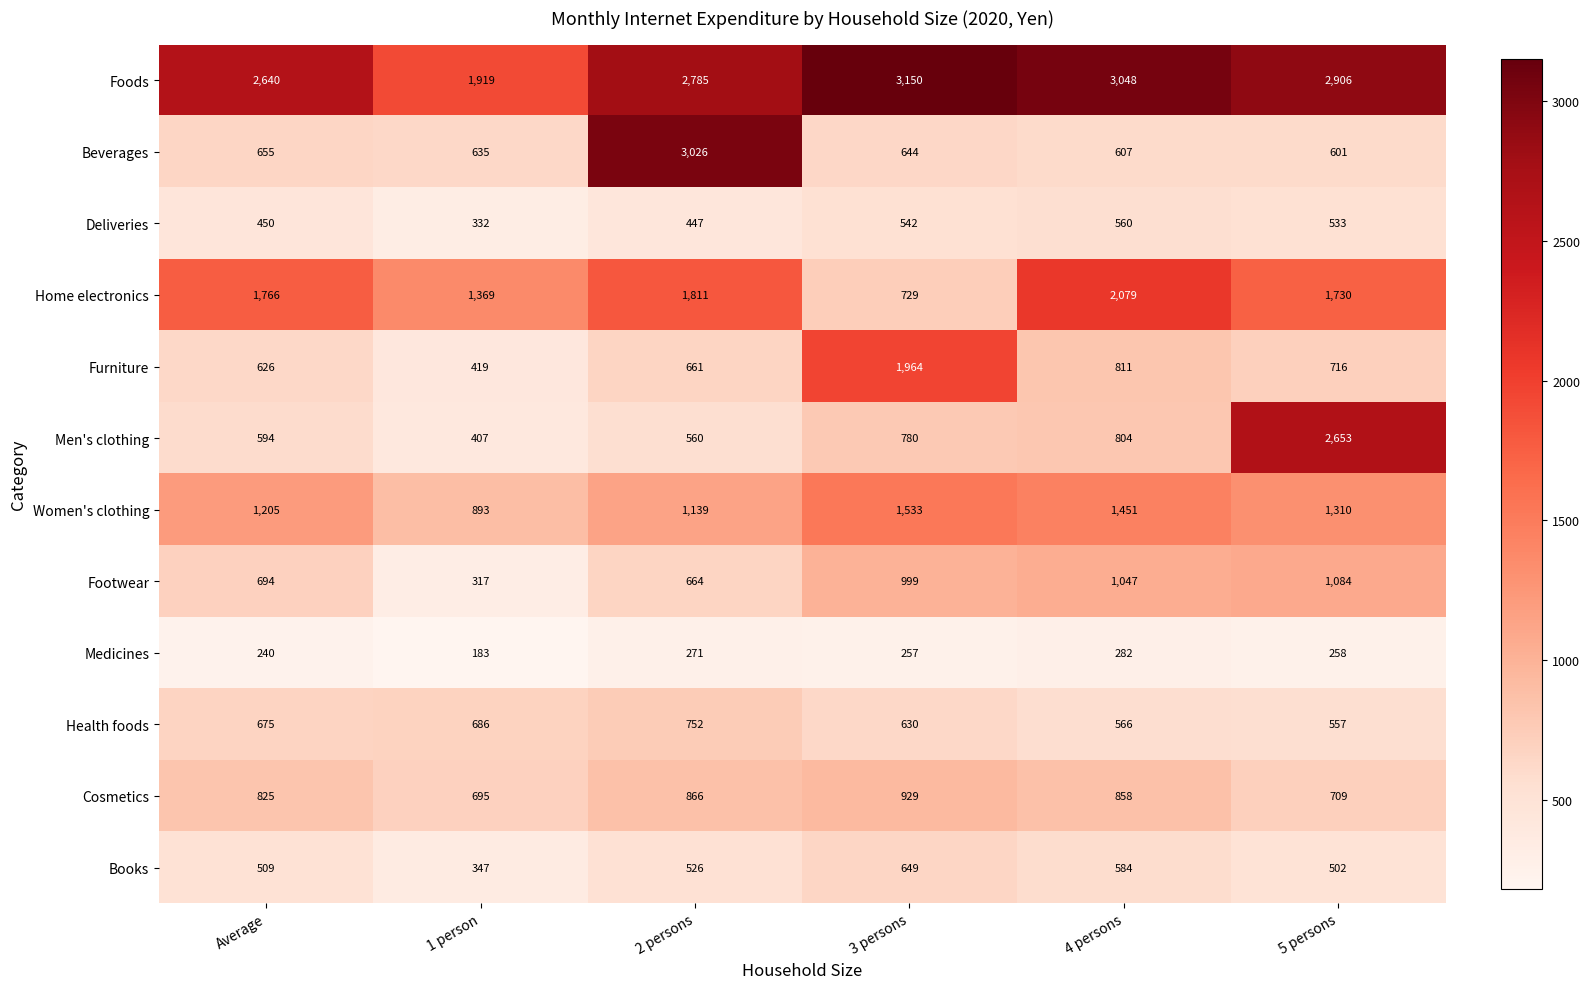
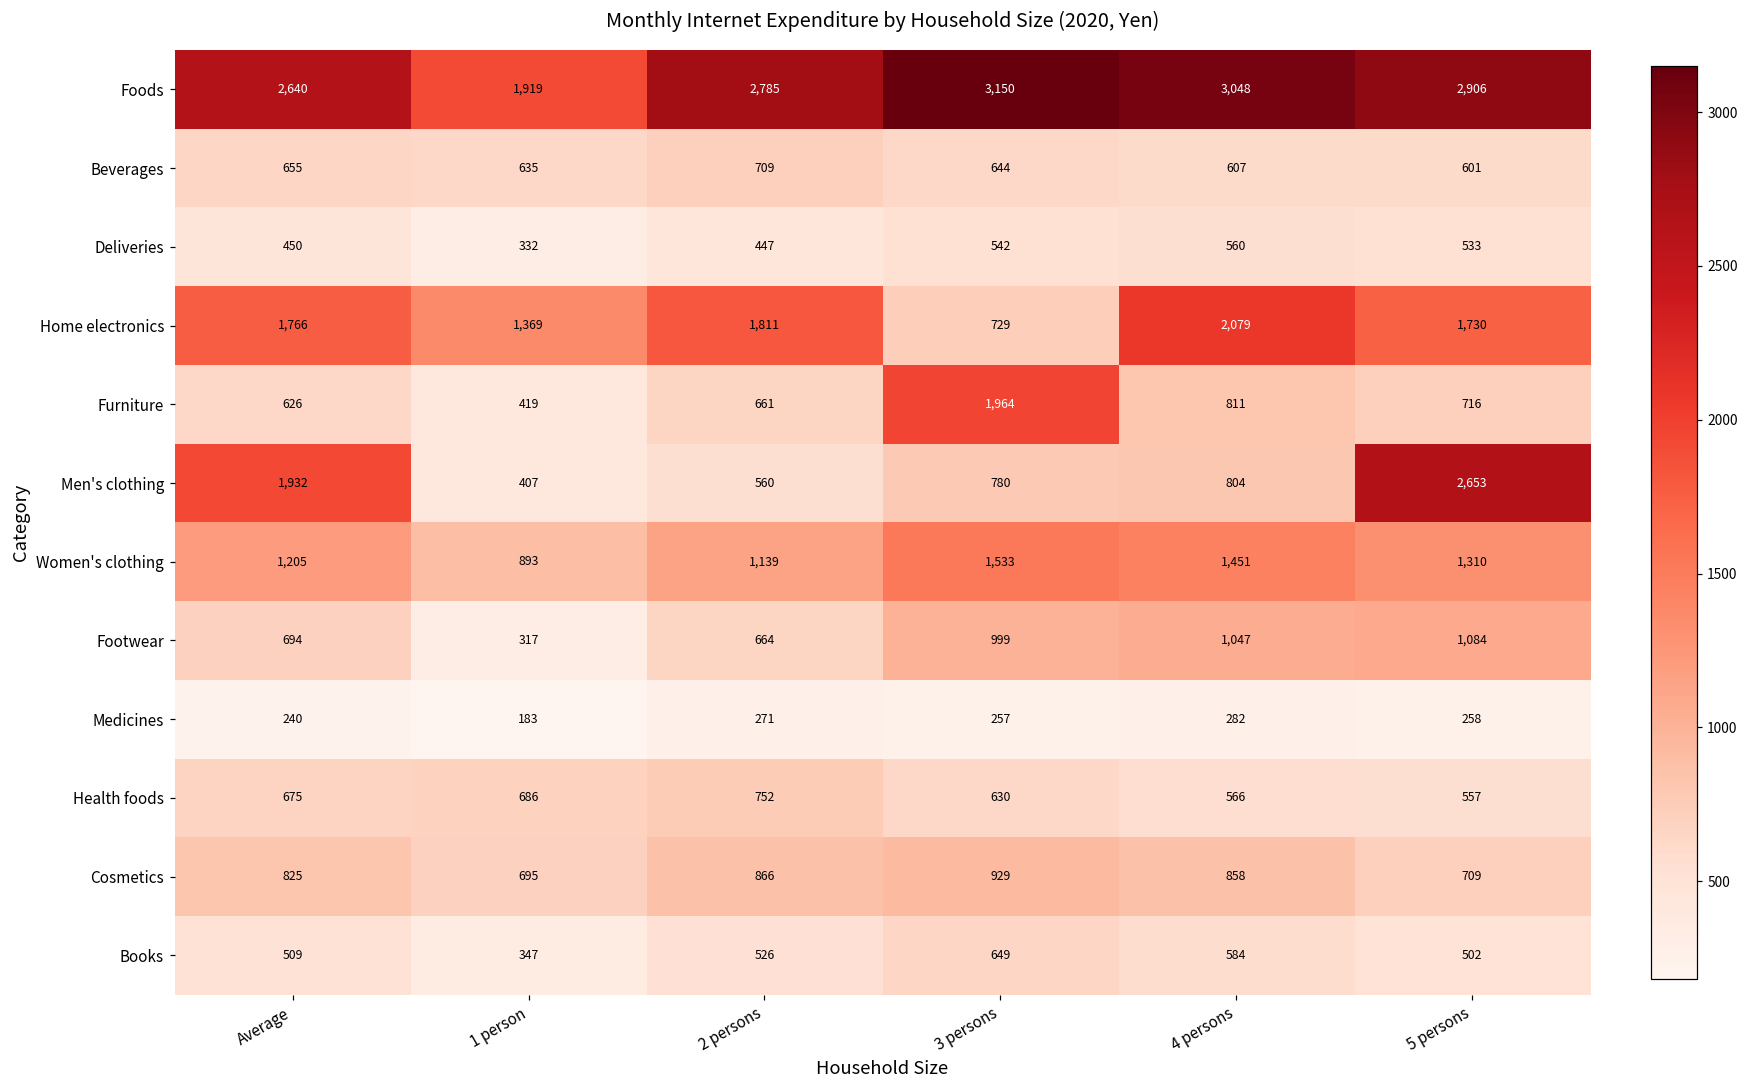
  {
    "Foods": {
      "Average": "2,640",
      "1 person": "1,919",
      "2 persons": "2,785",
      "3 persons": "3,150",
      "4 persons": "3,048",
      "5 persons": "2,906"
    },
    "Beverages": {
      "Average": "655",
      "1 person": "635",
-     "2 persons": "3,026",
+     "2 persons": "709",
      "3 persons": "644",
      "4 persons": "607",
      "5 persons": "601"
    },
    "Deliveries": {
      "Average": "450",
      "1 person": "332",
      "2 persons": "447",
      "3 persons": "542",
      "4 persons": "560",
      "5 persons": "533"
    },
    "Home electronics": {
      "Average": "1,766",
      "1 person": "1,369",
      "2 persons": "1,811",
      "3 persons": "729",
      "4 persons": "2,079",
      "5 persons": "1,730"
    },
    "Furniture": {
      "Average": "626",
      "1 person": "419",
      "2 persons": "661",
      "3 persons": "1,964",
      "4 persons": "811",
      "5 persons": "716"
    },
    "Men's clothing": {
-     "Average": "594",
+     "Average": "1,932",
      "1 person": "407",
      "2 persons": "560",
      "3 persons": "780",
      "4 persons": "804",
      "5 persons": "2,653"
    },
    "Women's clothing": {
      "Average": "1,205",
      "1 person": "893",
      "2 persons": "1,139",
      "3 persons": "1,533",
      "4 persons": "1,451",
      "5 persons": "1,310"
    },
    "Footwear": {
      "Average": "694",
      "1 person": "317",
      "2 persons": "664",
      "3 persons": "999",
      "4 persons": "1,047",
      "5 persons": "1,084"
    },
    "Medicines": {
      "Average": "240",
      "1 person": "183",
      "2 persons": "271",
      "3 persons": "257",
      "4 persons": "282",
      "5 persons": "258"
    },
    "Health foods": {
      "Average": "675",
      "1 person": "686",
      "2 persons": "752",
      "3 persons": "630",
      "4 persons": "566",
      "5 persons": "557"
    },
    "Cosmetics": {
      "Average": "825",
      "1 person": "695",
      "2 persons": "866",
      "3 persons": "929",
      "4 persons": "858",
      "5 persons": "709"
    },
    "Books": {
      "Average": "509",
      "1 person": "347",
      "2 persons": "526",
      "3 persons": "649",
      "4 persons": "584",
      "5 persons": "502"
    }
  }
